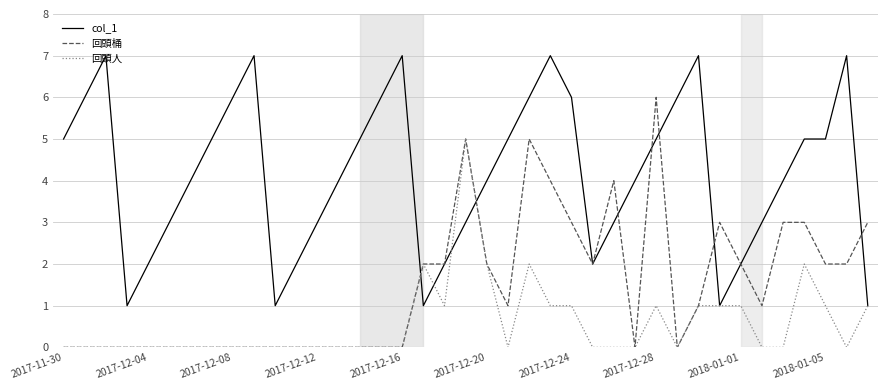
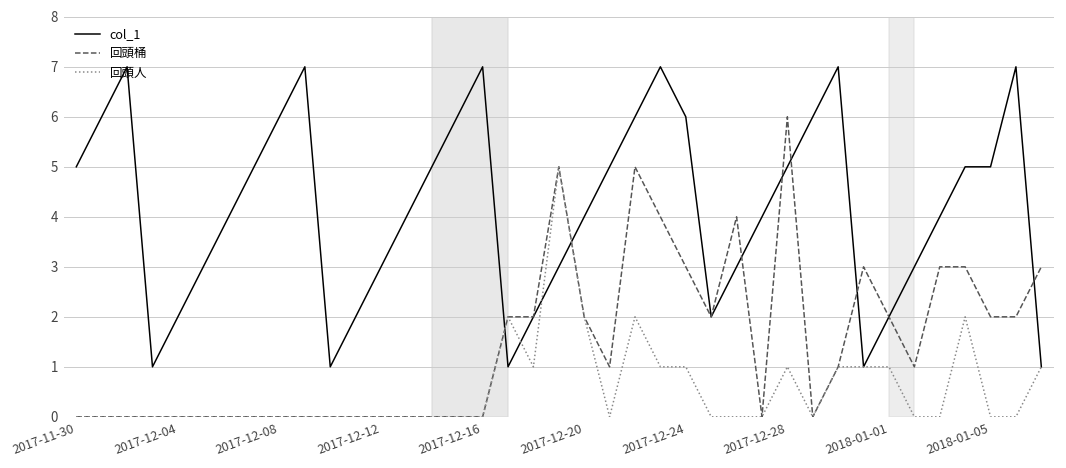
  {
    "col_1": {
      "2017-11-30": 5,
      "2017-12-04": 2,
      "2017-12-08": 6,
      "2017-12-12": 3,
      "2017-12-16": 7,
      "2017-12-20": 4,
      "2017-12-24": 6,
      "2017-12-28": 5,
      "2018-01-05": 5
    },
    "回頭桶": {
      "2017-12-24": 3,
      "2017-12-28": 6,
      "2018-01-05": 2
    },
    "回頭人": {
      "2017-12-24": 1,
      "2017-12-28": 1,
      "2018-01-01": 1,
-     "2018-01-05": 1
+     "2018-01-05": 0
    }
  }
